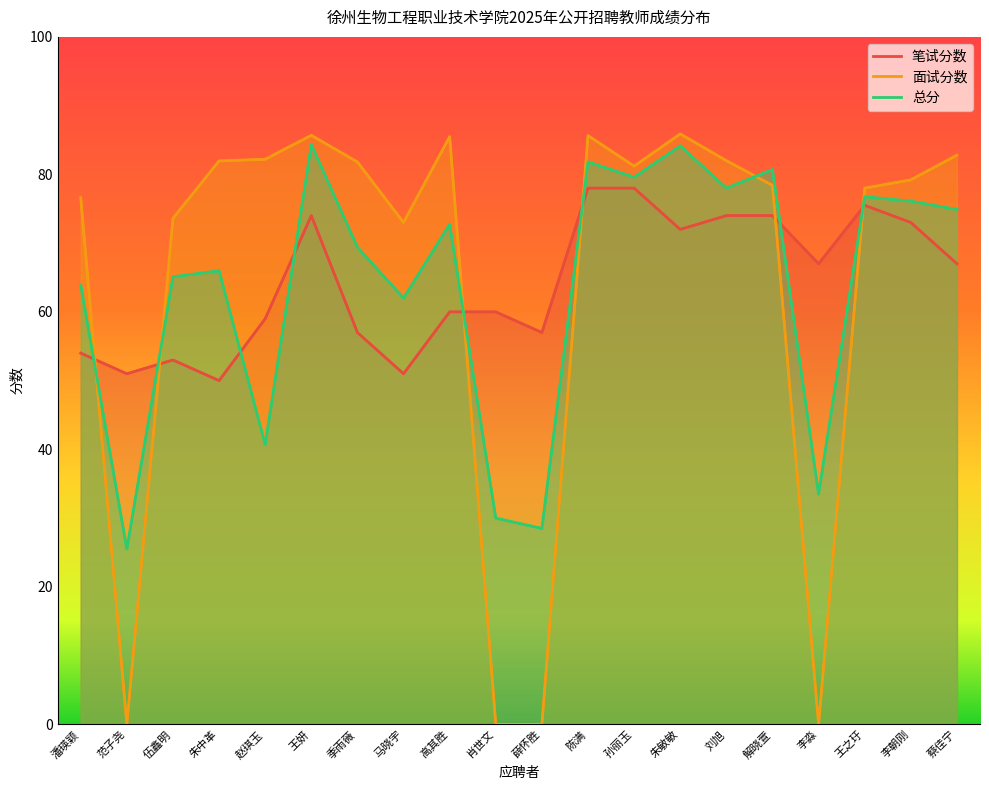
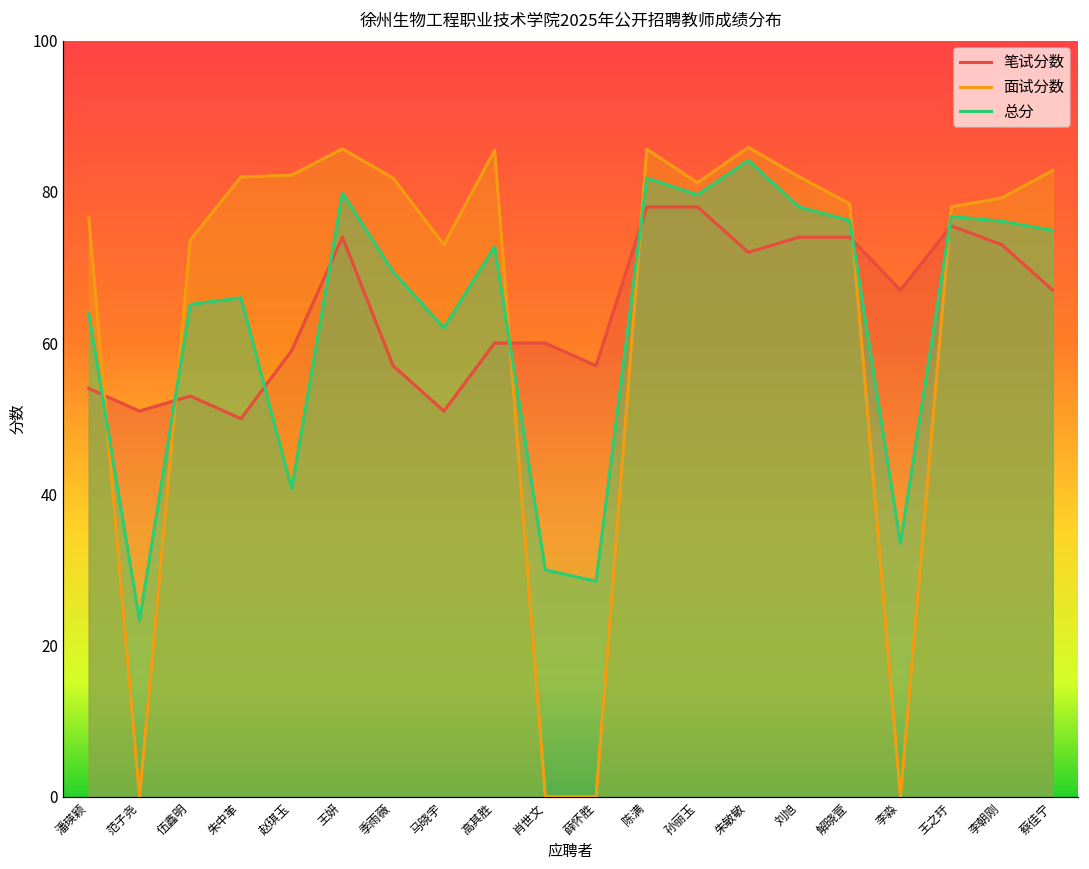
  {
    "总分": {
      "潘瑛颖": 64,
-     "范子尧": 26,
+     "范子尧": 23,
      "伍鑫明": 65,
      "朱中革": 66,
      "赵琪玉": 41,
-     "王妍": 84,
+     "王妍": 80,
      "季雨薇": 69,
      "马晓宇": 62,
      "高其胜": 73,
      "肖世文": 30,
      "薛怀胜": 29,
      "陈满": 82,
      "孙丽玉": 80,
      "朱敏敏": 84,
      "刘旭": 78,
-     "解晓萱": 81,
+     "解晓萱": 76,
      "李淼": 34,
      "王之玗": 77,
      "李朝刚": 76,
      "蔡佳宁": 75
    }
  }
